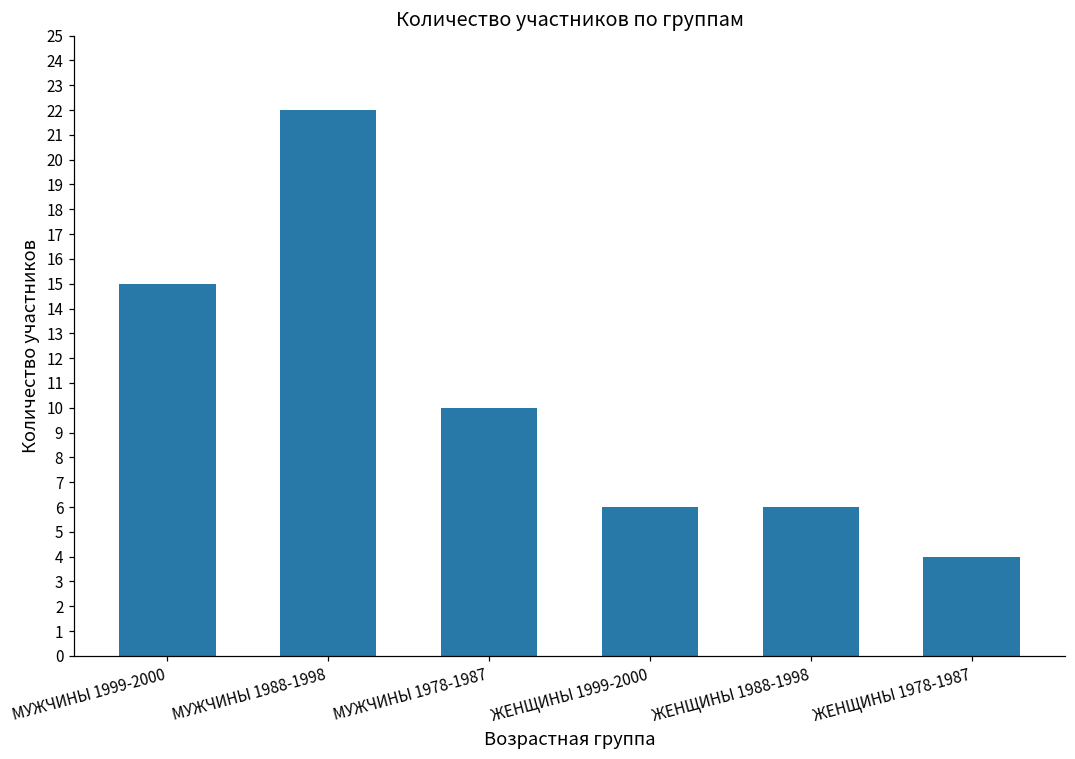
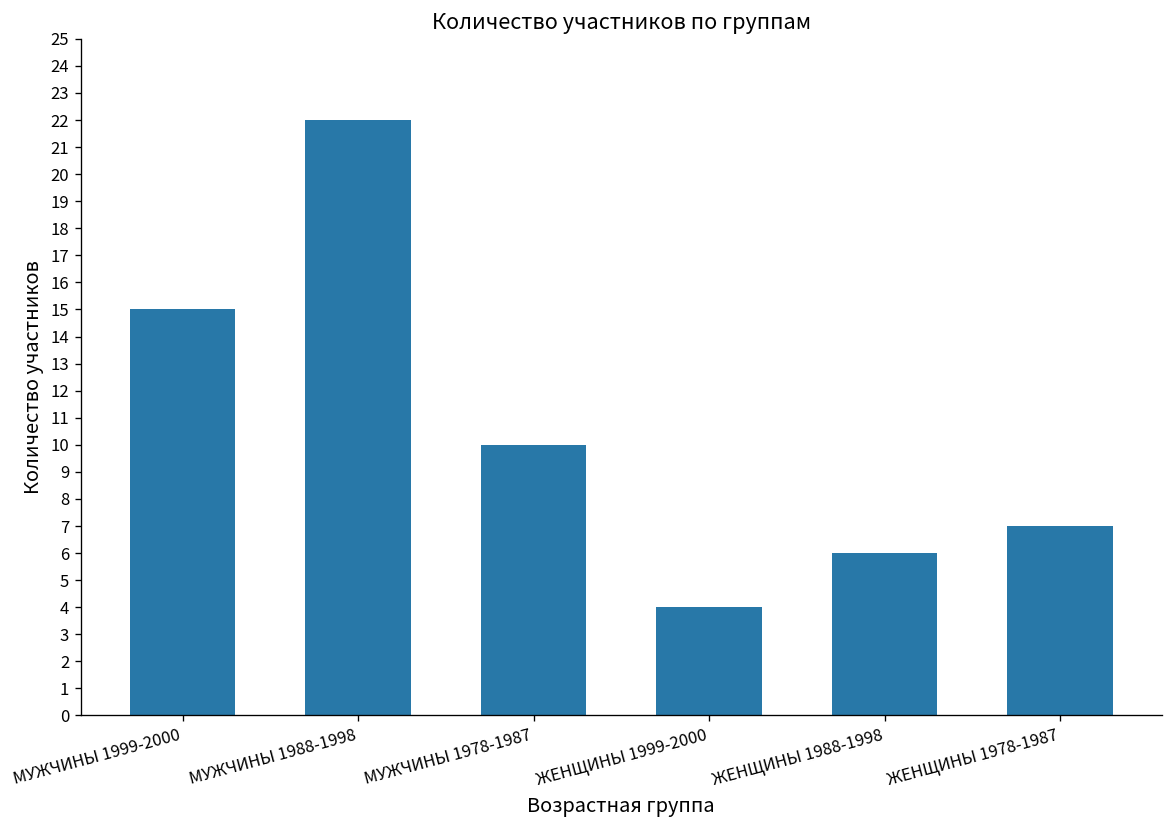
  {
    "МУЖЧИНЫ 1999-2000": 15,
    "МУЖЧИНЫ 1988-1998": 22,
    "МУЖЧИНЫ 1978-1987": 10,
-   "ЖЕНЩИНЫ 1999-2000": 6,
+   "ЖЕНЩИНЫ 1999-2000": 4,
    "ЖЕНЩИНЫ 1988-1998": 6,
-   "ЖЕНЩИНЫ 1978-1987": 4
+   "ЖЕНЩИНЫ 1978-1987": 7
  }
